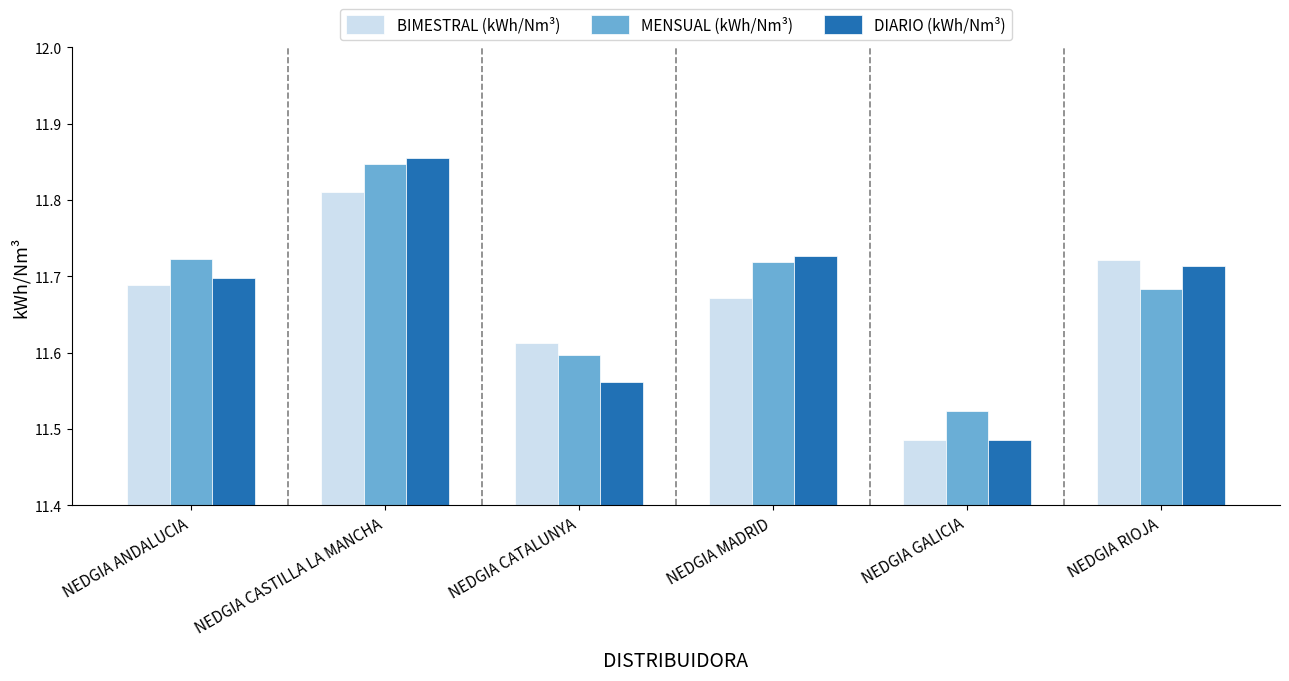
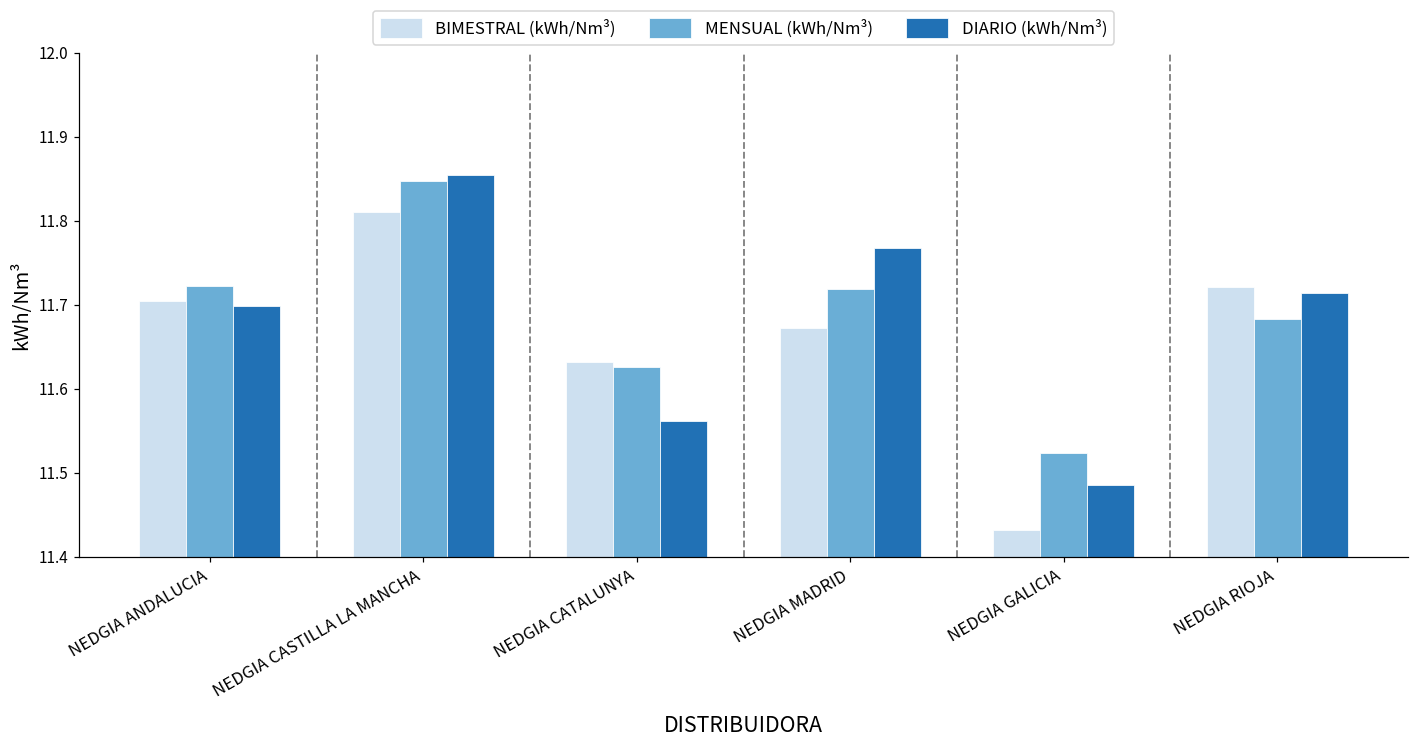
  {
    "BIMESTRAL (kWh/Nm³)": {
-     "NEDGIA ANDALUCIA": 11.69,
+     "NEDGIA ANDALUCIA": 11.70,
      "NEDGIA CASTILLA LA MANCHA": 11.81,
-     "NEDGIA CATALUNYA": 11.61,
+     "NEDGIA CATALUNYA": 11.63,
      "NEDGIA MADRID": 11.67,
-     "NEDGIA GALICIA": 11.49,
+     "NEDGIA GALICIA": 11.43,
      "NEDGIA RIOJA": 11.72
    },
    "MENSUAL (kWh/Nm³)": {
      "NEDGIA ANDALUCIA": 11.72,
      "NEDGIA CASTILLA LA MANCHA": 11.85,
-     "NEDGIA CATALUNYA": 11.60,
+     "NEDGIA CATALUNYA": 11.63,
      "NEDGIA MADRID": 11.72,
      "NEDGIA GALICIA": 11.52,
      "NEDGIA RIOJA": 11.68
    },
    "DIARIO (kWh/Nm³)": {
      "NEDGIA ANDALUCIA": 11.70,
      "NEDGIA CASTILLA LA MANCHA": 11.86,
      "NEDGIA CATALUNYA": 11.56,
-     "NEDGIA MADRID": 11.73,
+     "NEDGIA MADRID": 11.77,
      "NEDGIA GALICIA": 11.49,
      "NEDGIA RIOJA": 11.71
    }
  }
